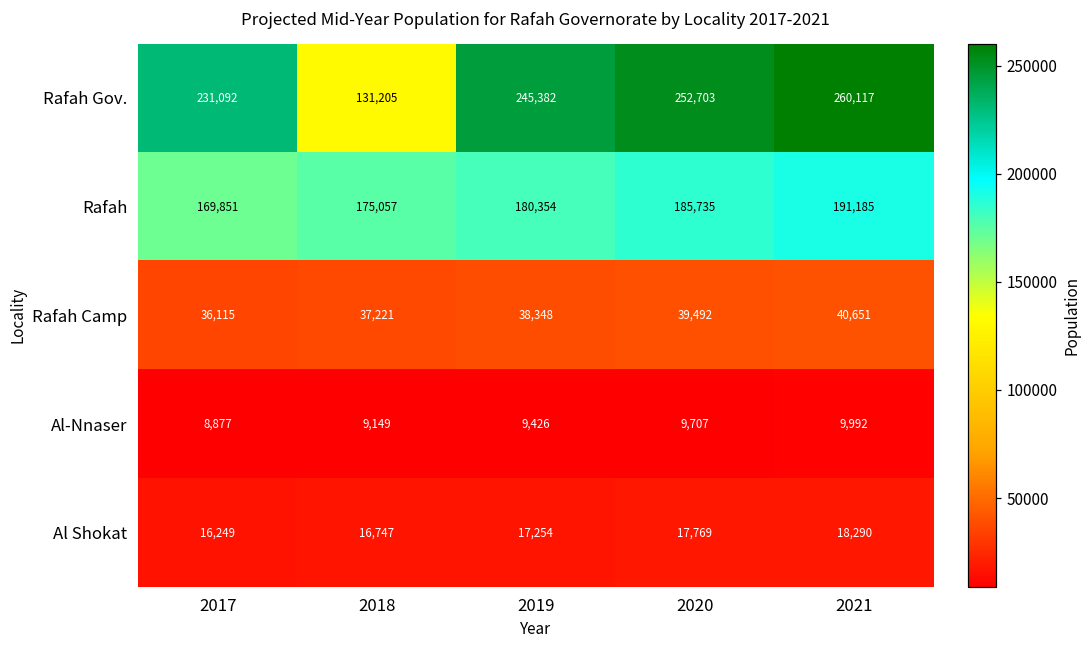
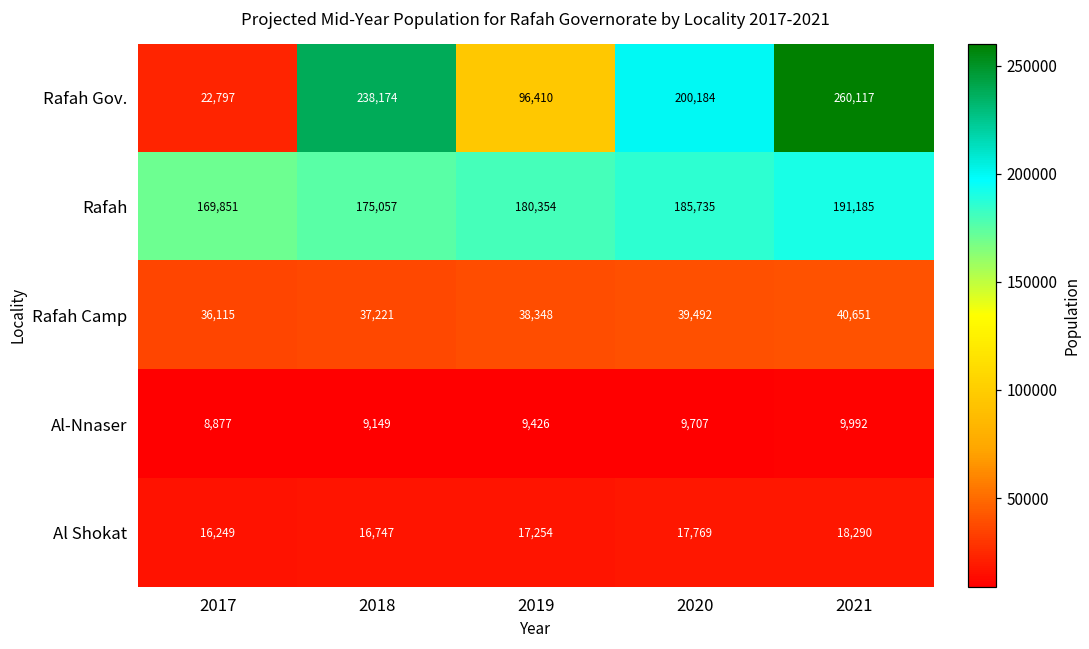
  {
    "Rafah Gov.": {
-     "2017": "231,092",
-     "2018": "131,205",
-     "2019": "245,382",
-     "2020": "252,703",
+     "2017": "22,797",
+     "2018": "238,174",
+     "2019": "96,410",
+     "2020": "200,184",
      "2021": "260,117"
    },
    "Rafah": {
      "2017": "169,851",
      "2018": "175,057",
      "2019": "180,354",
      "2020": "185,735",
      "2021": "191,185"
    },
    "Rafah Camp": {
      "2017": "36,115",
      "2018": "37,221",
      "2019": "38,348",
      "2020": "39,492",
      "2021": "40,651"
    },
    "Al-Nnaser": {
      "2017": "8,877",
      "2018": "9,149",
      "2019": "9,426",
      "2020": "9,707",
      "2021": "9,992"
    },
    "Al Shokat": {
      "2017": "16,249",
      "2018": "16,747",
      "2019": "17,254",
      "2020": "17,769",
      "2021": "18,290"
    }
  }
